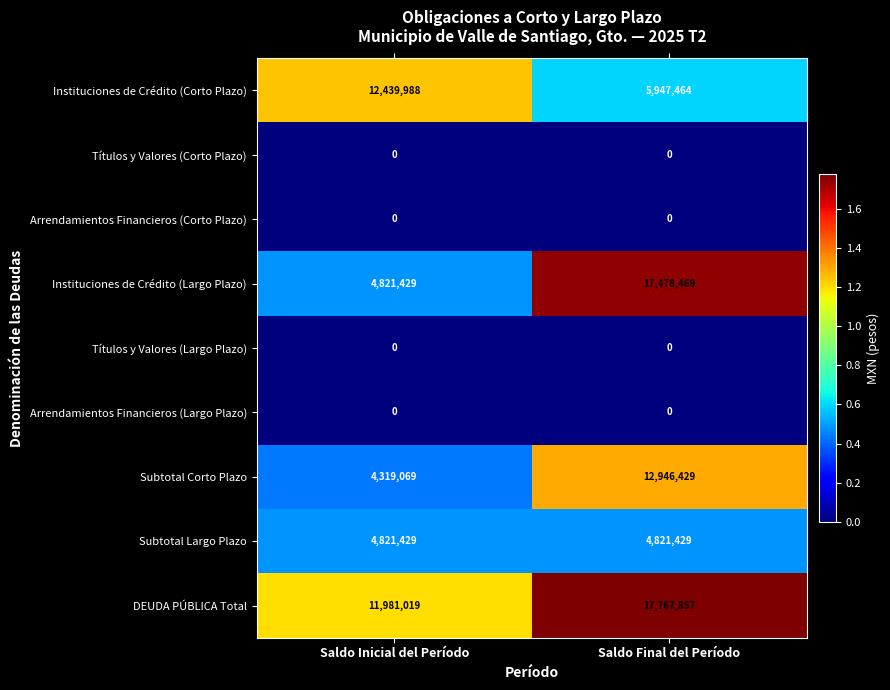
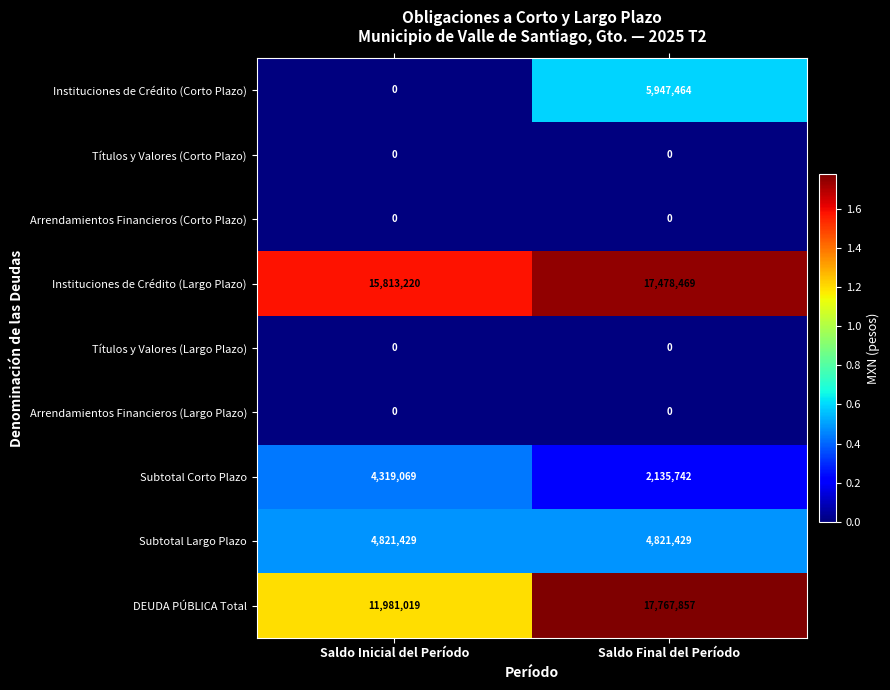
  {
    "Instituciones de Crédito (Corto Plazo)": {
-     "Saldo Inicial del Período": "12,439,988",
+     "Saldo Inicial del Período": "0",
      "Saldo Final del Período": "5,947,464"
    },
    "Títulos y Valores (Corto Plazo)": {
      "Saldo Inicial del Período": "0",
      "Saldo Final del Período": "0"
    },
    "Arrendamientos Financieros (Corto Plazo)": {
      "Saldo Inicial del Período": "0",
      "Saldo Final del Período": "0"
    },
    "Instituciones de Crédito (Largo Plazo)": {
-     "Saldo Inicial del Período": "4,821,429",
+     "Saldo Inicial del Período": "15,813,220",
      "Saldo Final del Período": "17,478,469"
    },
    "Títulos y Valores (Largo Plazo)": {
      "Saldo Inicial del Período": "0",
      "Saldo Final del Período": "0"
    },
    "Arrendamientos Financieros (Largo Plazo)": {
      "Saldo Inicial del Período": "0",
      "Saldo Final del Período": "0"
    },
    "Subtotal Corto Plazo": {
      "Saldo Inicial del Período": "4,319,069",
-     "Saldo Final del Período": "12,946,429"
+     "Saldo Final del Período": "2,135,742"
    },
    "Subtotal Largo Plazo": {
      "Saldo Inicial del Período": "4,821,429",
      "Saldo Final del Período": "4,821,429"
    },
    "DEUDA PÚBLICA Total": {
      "Saldo Inicial del Período": "11,981,019",
      "Saldo Final del Período": "17,767,857"
    }
  }
